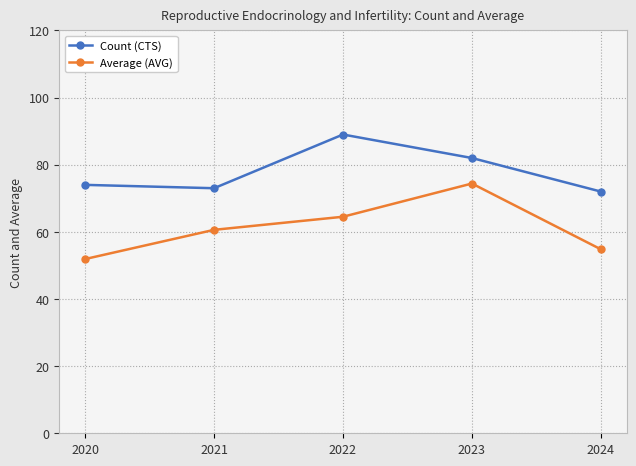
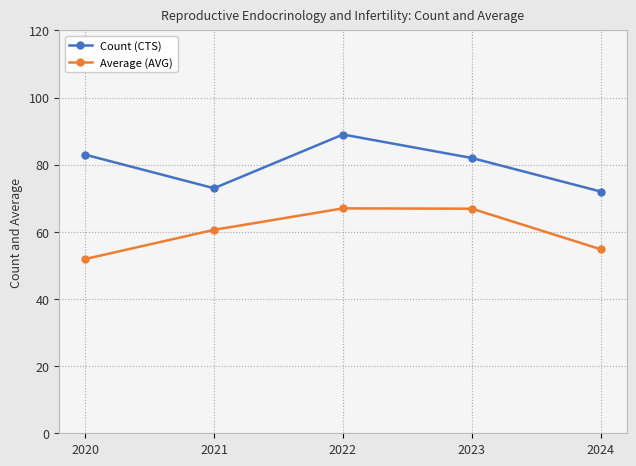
  {
    "Count (CTS)": {
-     "2020": 74,
+     "2020": 83,
      "2021": 73,
      "2022": 89,
      "2023": 82,
      "2024": 72
    },
    "Average (AVG)": {
      "2020": 52,
      "2021": 61,
-     "2022": 65,
-     "2023": 74,
+     "2022": 67,
+     "2023": 67,
      "2024": 55
    }
  }
